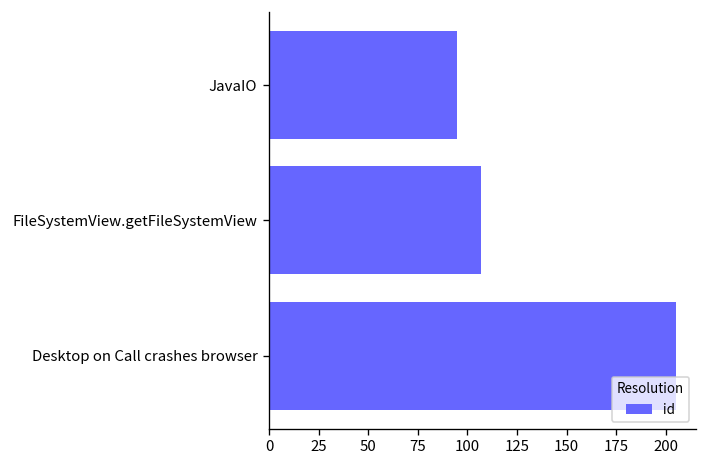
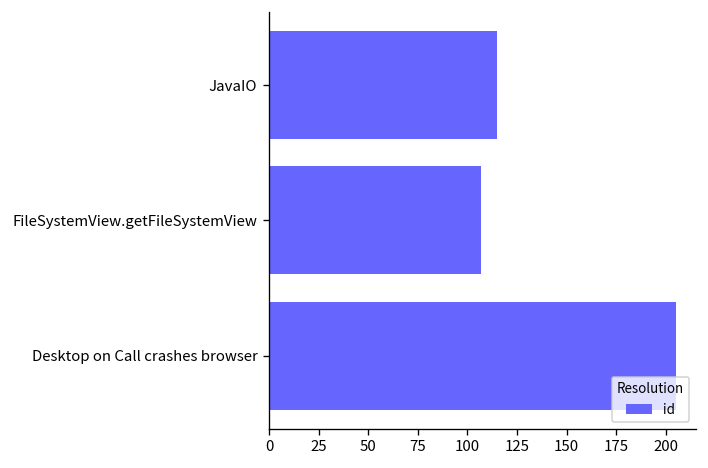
  {
-   "JavaIO": 95,
+   "JavaIO": 115,
    "FileSystemView.getFileSystemView": 107,
    "Desktop on Call crashes browser": 205
  }
